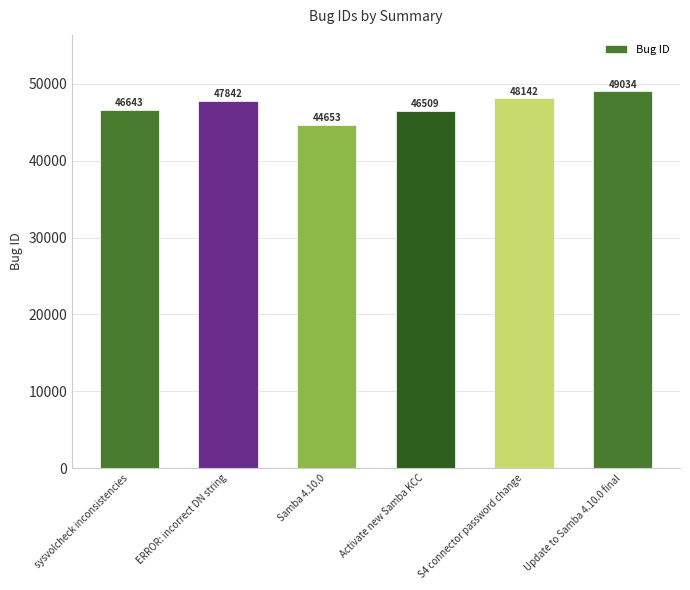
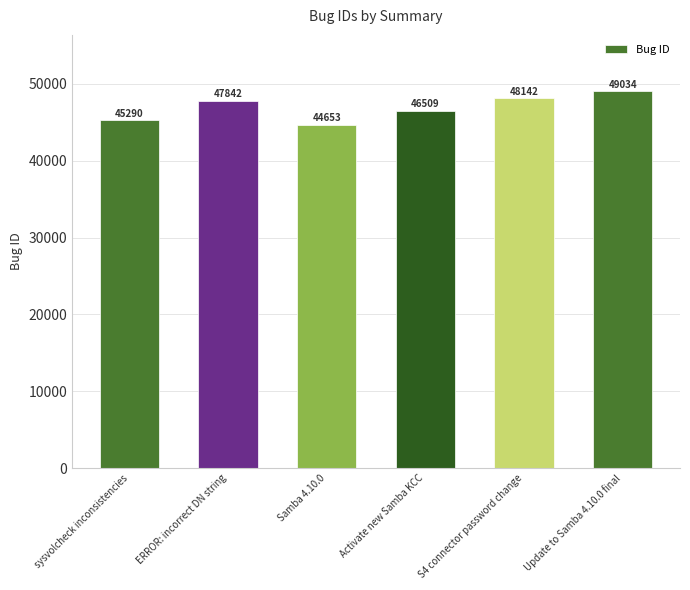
  {
-   "sysvolcheck inconsistencies": 46643,
+   "sysvolcheck inconsistencies": 45290,
    "ERROR: incorrect DN string": 47842,
    "Samba 4.10.0": 44653,
    "Activate new Samba KCC": 46509,
    "S4 connector password change": 48142,
    "Update to Samba 4.10.0 final": 49034
  }
